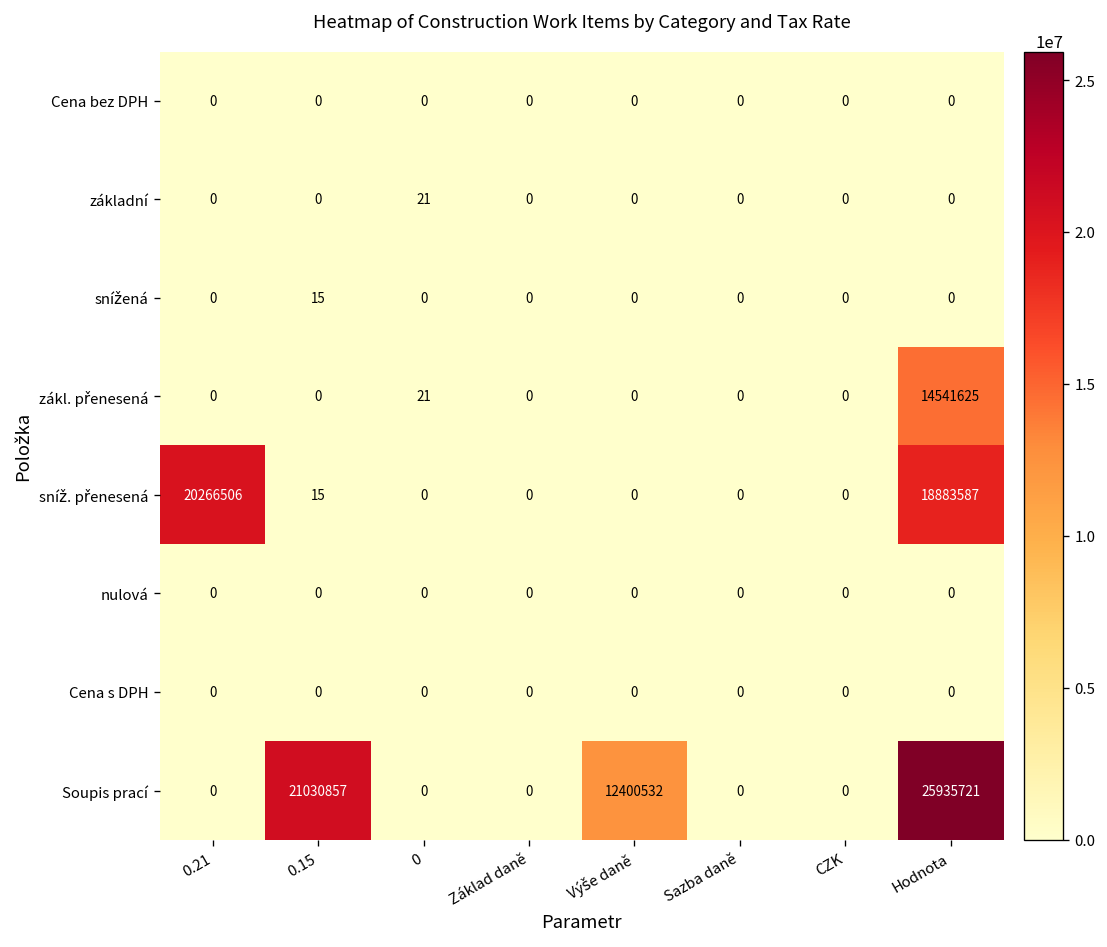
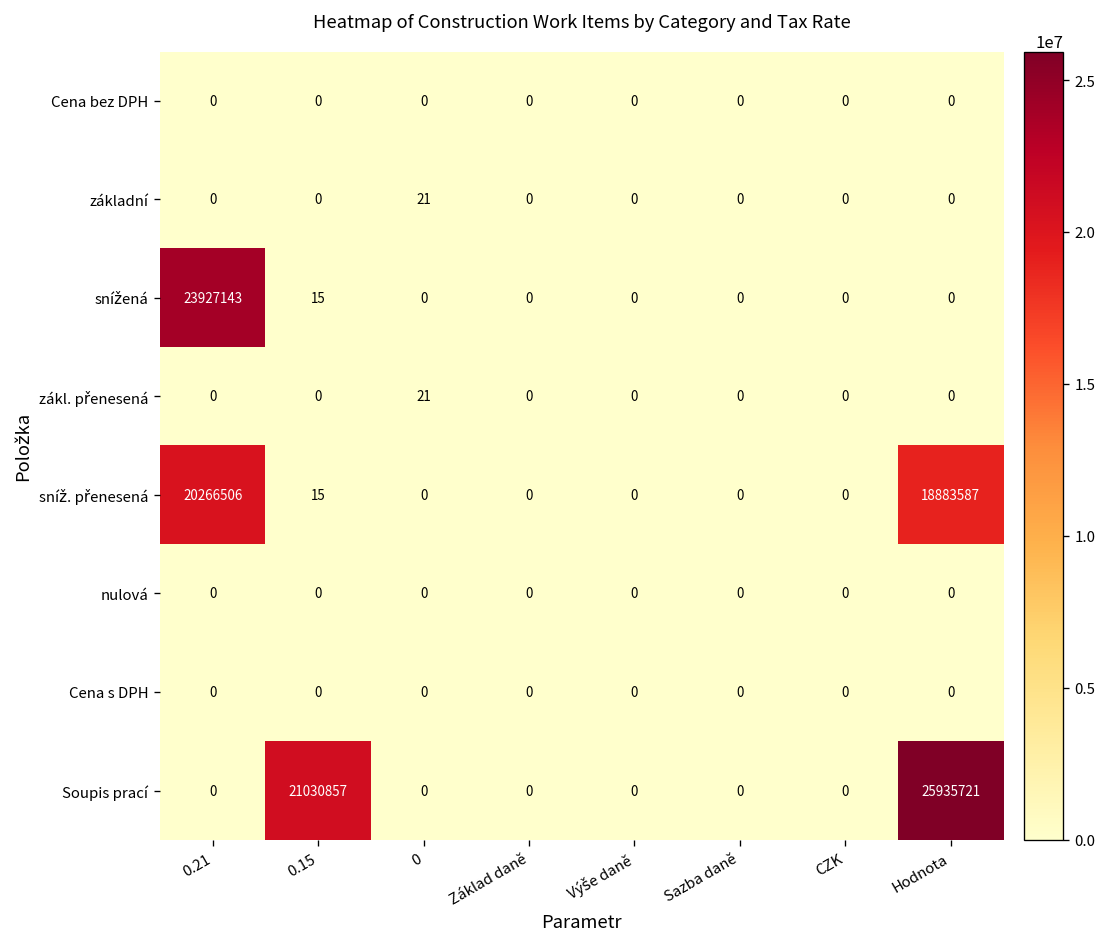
  {
    "Cena bez DPH": {
      "0.21": 0,
      "0.15": 0,
      "0": 0,
      "Základ daně": 0,
      "Výše daně": 0,
      "Sazba daně": 0,
      "CZK": 0,
      "Hodnota": 0
    },
    "základní": {
      "0.21": 0,
      "0.15": 0,
      "0": 21,
      "Základ daně": 0,
      "Výše daně": 0,
      "Sazba daně": 0,
      "CZK": 0,
      "Hodnota": 0
    },
    "snížená": {
-     "0.21": 0,
+     "0.21": 23927143,
      "0.15": 15,
      "0": 0,
      "Základ daně": 0,
      "Výše daně": 0,
      "Sazba daně": 0,
      "CZK": 0,
      "Hodnota": 0
    },
    "zákl. přenesená": {
      "0.21": 0,
      "0.15": 0,
      "0": 21,
      "Základ daně": 0,
      "Výše daně": 0,
      "Sazba daně": 0,
      "CZK": 0,
-     "Hodnota": 14541625
+     "Hodnota": 0
    },
    "sníž. přenesená": {
      "0.21": 20266506,
      "0.15": 15,
      "0": 0,
      "Základ daně": 0,
      "Výše daně": 0,
      "Sazba daně": 0,
      "CZK": 0,
      "Hodnota": 18883587
    },
    "nulová": {
      "0.21": 0,
      "0.15": 0,
      "0": 0,
      "Základ daně": 0,
      "Výše daně": 0,
      "Sazba daně": 0,
      "CZK": 0,
      "Hodnota": 0
    },
    "Cena s DPH": {
      "0.21": 0,
      "0.15": 0,
      "0": 0,
      "Základ daně": 0,
      "Výše daně": 0,
      "Sazba daně": 0,
      "CZK": 0,
      "Hodnota": 0
    },
    "Soupis prací": {
      "0.21": 0,
      "0.15": 21030857,
      "0": 0,
      "Základ daně": 0,
-     "Výše daně": 12400532,
+     "Výše daně": 0,
      "Sazba daně": 0,
      "CZK": 0,
      "Hodnota": 25935721
    }
  }
